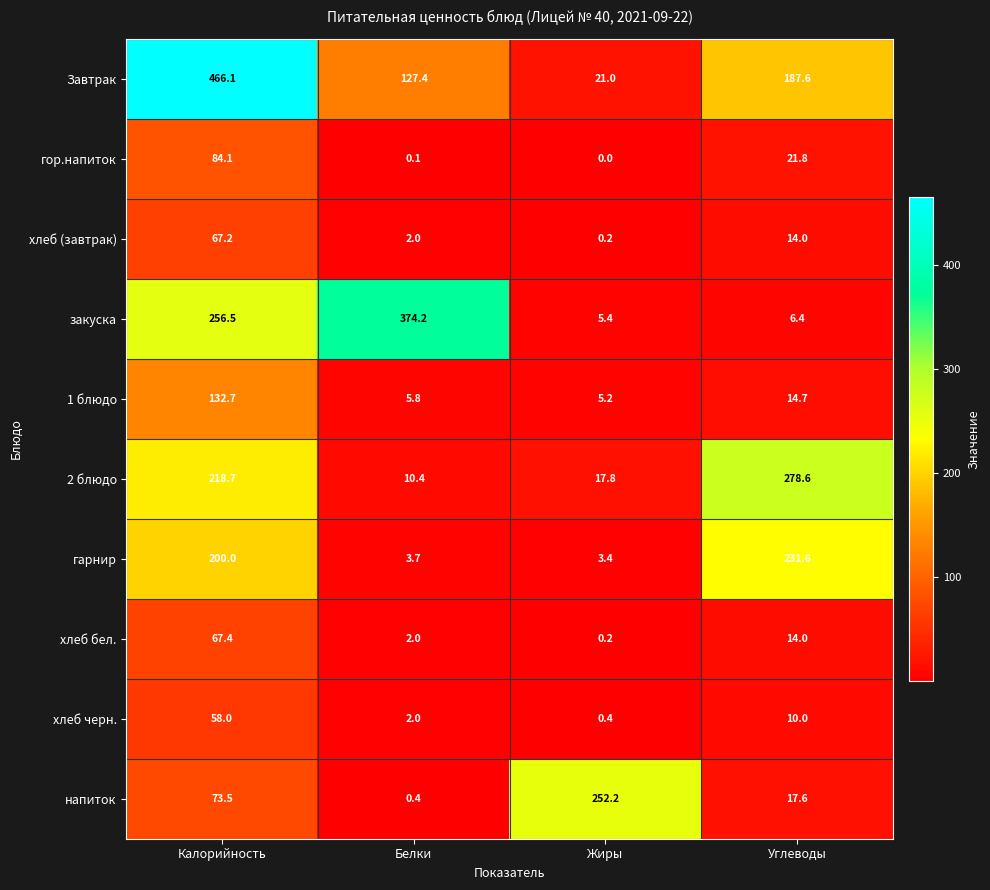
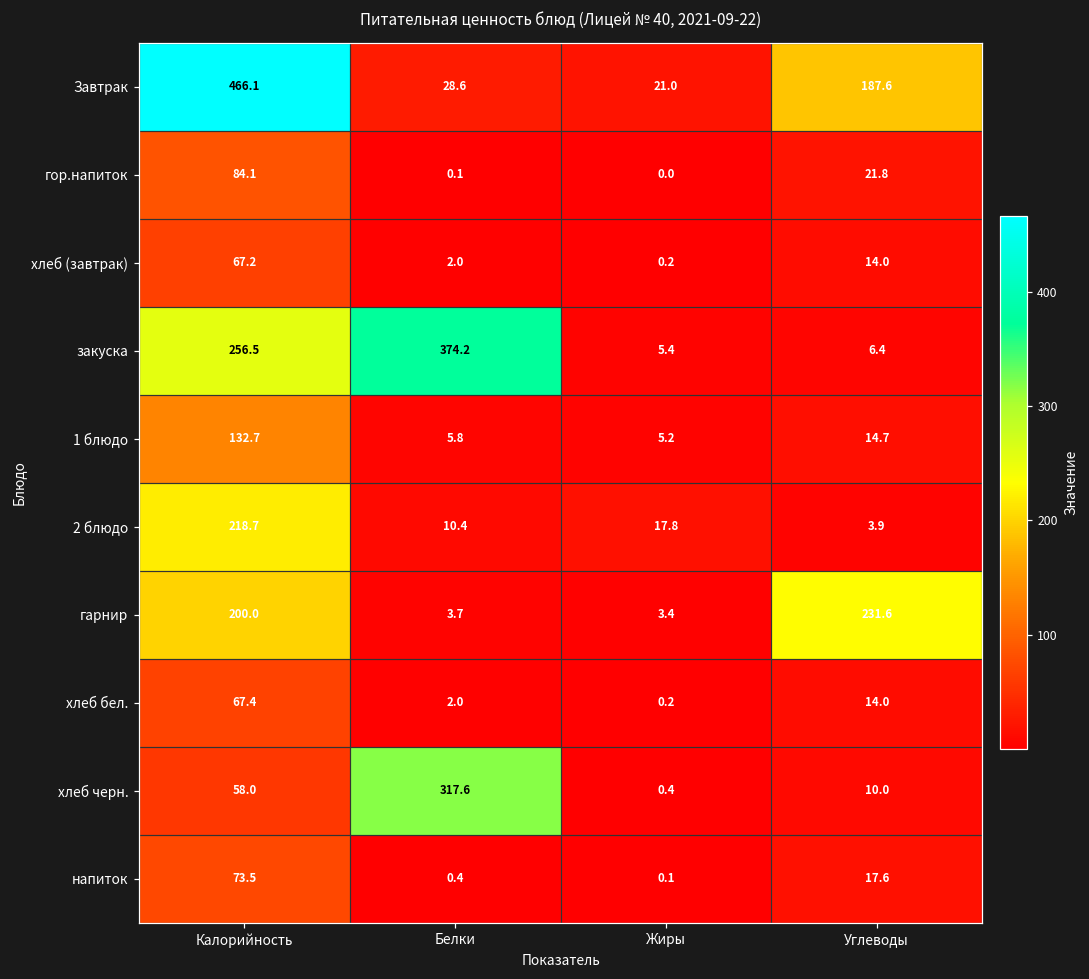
  {
    "Завтрак": {
      "Калорийность": 466.1,
-     "Белки": 127.4,
+     "Белки": 28.6,
      "Жиры": 21.0,
      "Углеводы": 187.6
    },
    "гор.напиток": {
      "Калорийность": 84.1,
      "Белки": 0.1,
      "Жиры": 0.0,
      "Углеводы": 21.8
    },
    "хлеб (завтрак)": {
      "Калорийность": 67.2,
      "Белки": 2.0,
      "Жиры": 0.2,
      "Углеводы": 14.0
    },
    "закуска": {
      "Калорийность": 256.5,
      "Белки": 374.2,
      "Жиры": 5.4,
      "Углеводы": 6.4
    },
    "1 блюдо": {
      "Калорийность": 132.7,
      "Белки": 5.8,
      "Жиры": 5.2,
      "Углеводы": 14.7
    },
    "2 блюдо": {
      "Калорийность": 218.7,
      "Белки": 10.4,
      "Жиры": 17.8,
-     "Углеводы": 278.6
+     "Углеводы": 3.9
    },
    "гарнир": {
      "Калорийность": 200.0,
      "Белки": 3.7,
      "Жиры": 3.4,
      "Углеводы": 231.6
    },
    "хлеб бел.": {
      "Калорийность": 67.4,
      "Белки": 2.0,
      "Жиры": 0.2,
      "Углеводы": 14.0
    },
    "хлеб черн.": {
      "Калорийность": 58.0,
-     "Белки": 2.0,
+     "Белки": 317.6,
      "Жиры": 0.4,
      "Углеводы": 10.0
    },
    "напиток": {
      "Калорийность": 73.5,
      "Белки": 0.4,
-     "Жиры": 252.2,
+     "Жиры": 0.1,
      "Углеводы": 17.6
    }
  }
